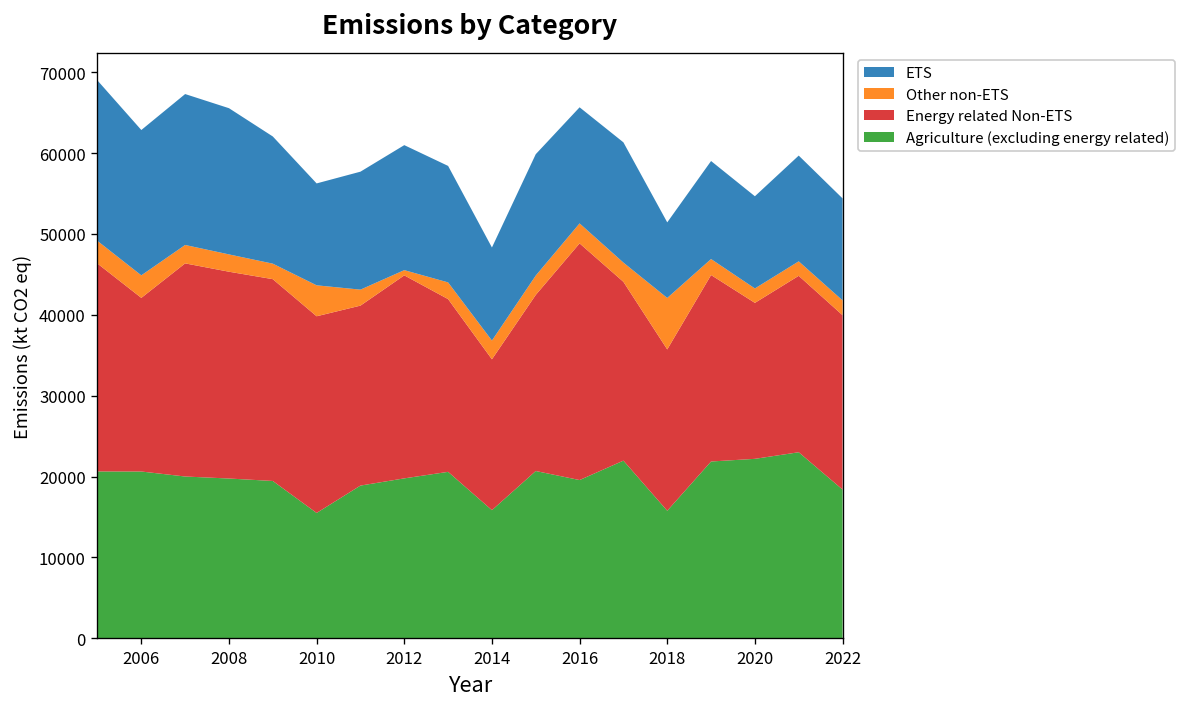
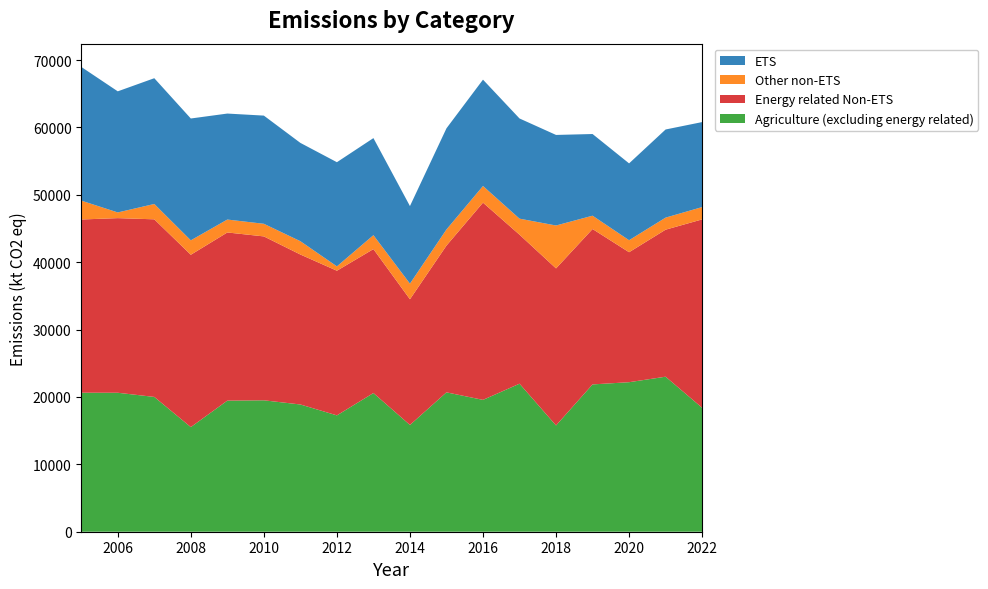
  {
    "Agriculture (excluding energy related)": {
      "2006": 21000,
-     "2008": 20000,
-     "2010": 15000,
-     "2012": 20000,
+     "2008": 16000,
+     "2010": 20000,
+     "2012": 17000,
      "2014": 16000,
      "2016": 20000,
      "2018": 16000,
      "2020": 22000,
      "2022": 18000
    },
    "Energy related Non-ETS": {
-     "2006": 21000,
+     "2006": 26000,
      "2008": 26000,
      "2010": 24000,
-     "2012": 25000,
+     "2012": 21000,
      "2014": 19000,
      "2016": 29000,
-     "2018": 20000,
+     "2018": 23000,
      "2020": 19000,
-     "2022": 22000
+     "2022": 28000
    },
    "Other non-ETS": {
-     "2006": 3000,
+     "2006": 1000,
      "2008": 2000,
-     "2010": 4000,
+     "2010": 2000,
      "2012": 1000,
      "2014": 2000,
      "2016": 2000,
      "2018": 6000,
      "2020": 2000,
      "2022": 2000
    },
    "ETS": {
      "2006": 18000,
      "2008": 18000,
-     "2010": 13000,
+     "2010": 16000,
      "2012": 15000,
      "2014": 12000,
-     "2016": 14000,
-     "2018": 9000,
+     "2016": 16000,
+     "2018": 13000,
      "2020": 11000,
      "2022": 13000
    }
  }
